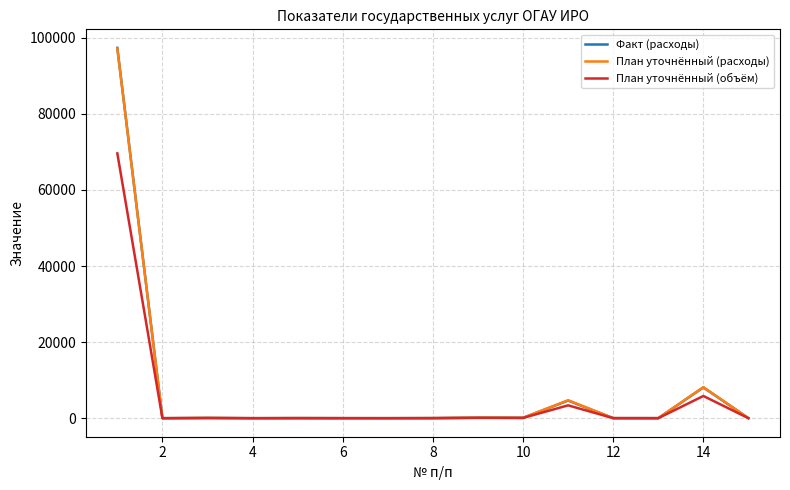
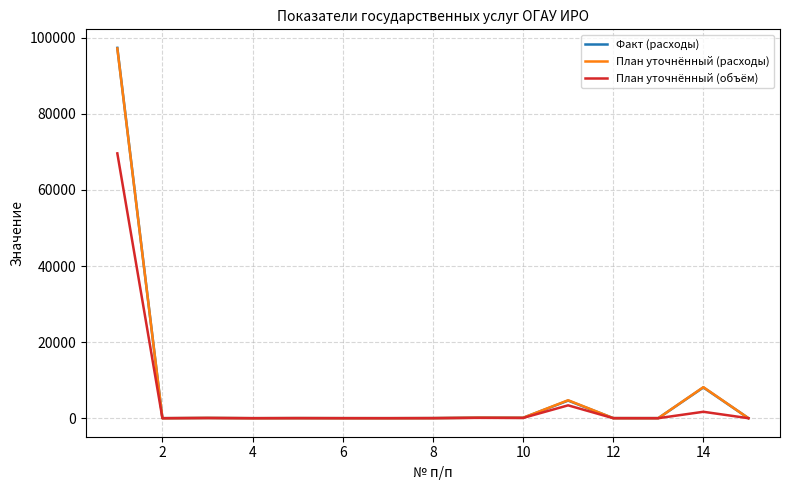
  {
    "План уточнённый (объём)": {
-     "14": 6000
+     "14": 2000
    }
  }
